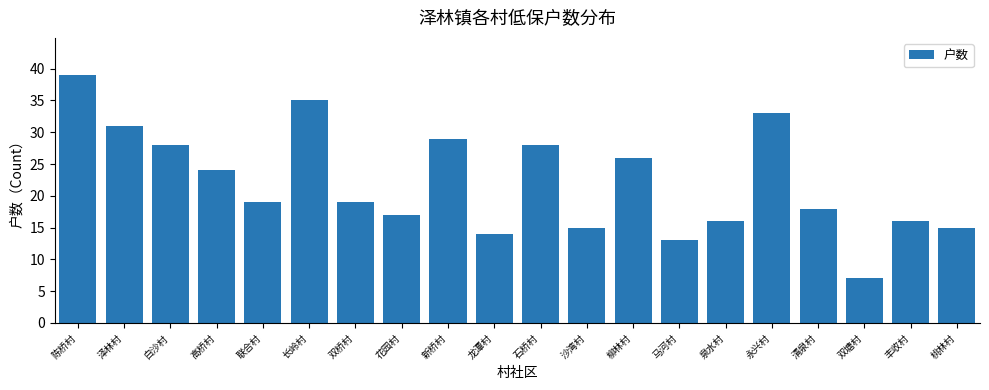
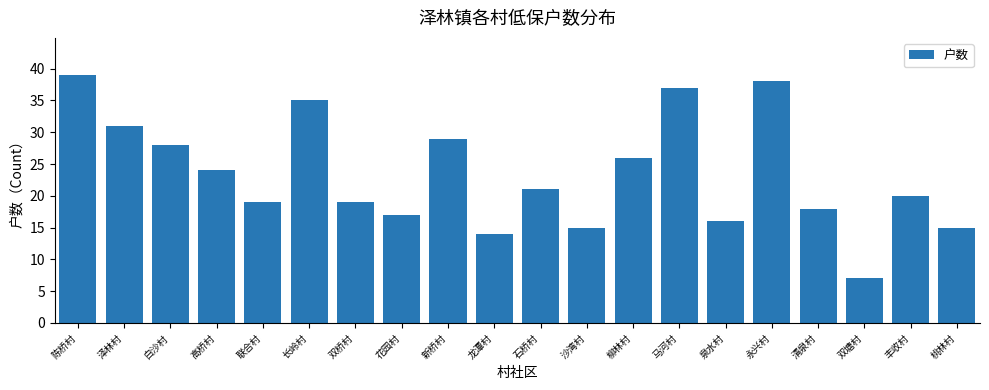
  {
    "陈桥村": 39,
    "泽林村": 31,
    "白沙村": 28,
    "高桥村": 24,
    "联合村": 19,
    "长岭村": 35,
    "双桥村": 19,
    "花园村": 17,
    "新桥村": 29,
    "龙潭村": 14,
-   "石桥村": 28,
+   "石桥村": 21,
    "沙湾村": 15,
    "柳林村": 26,
-   "马河村": 13,
+   "马河村": 37,
    "泉水村": 16,
-   "永兴村": 33,
+   "永兴村": 38,
    "清泉村": 18,
    "双塘村": 7,
-   "丰收村": 16,
+   "丰收村": 20,
    "桃林村": 15
  }
